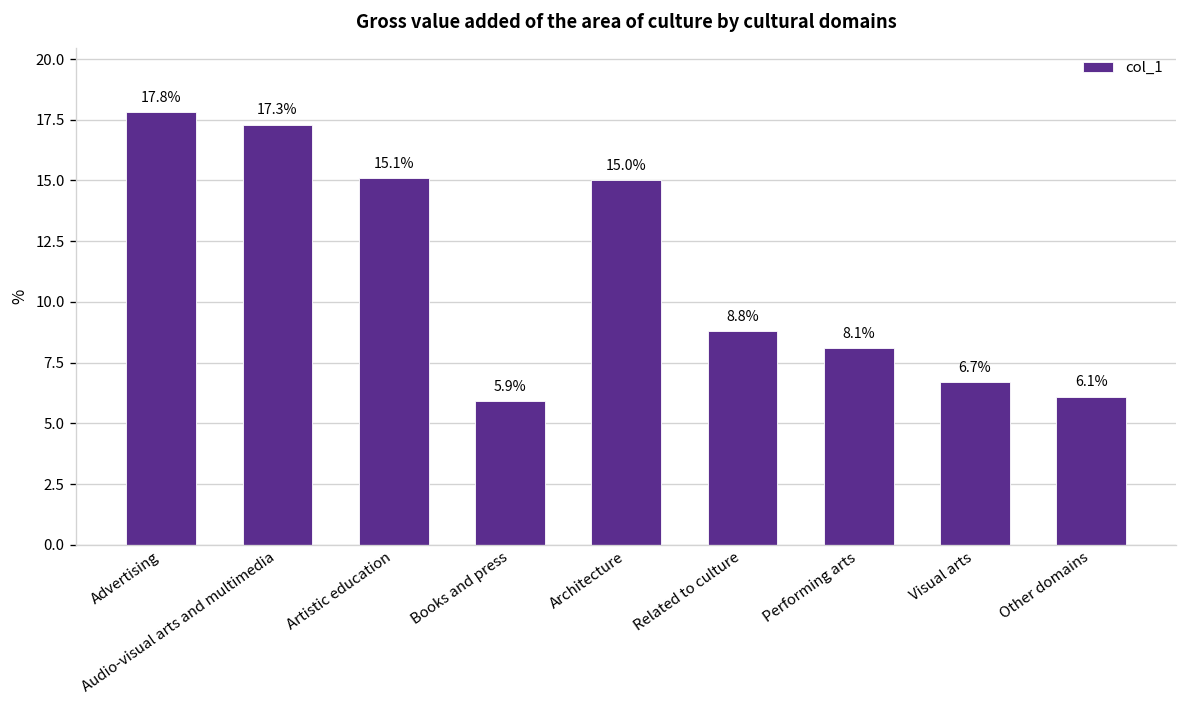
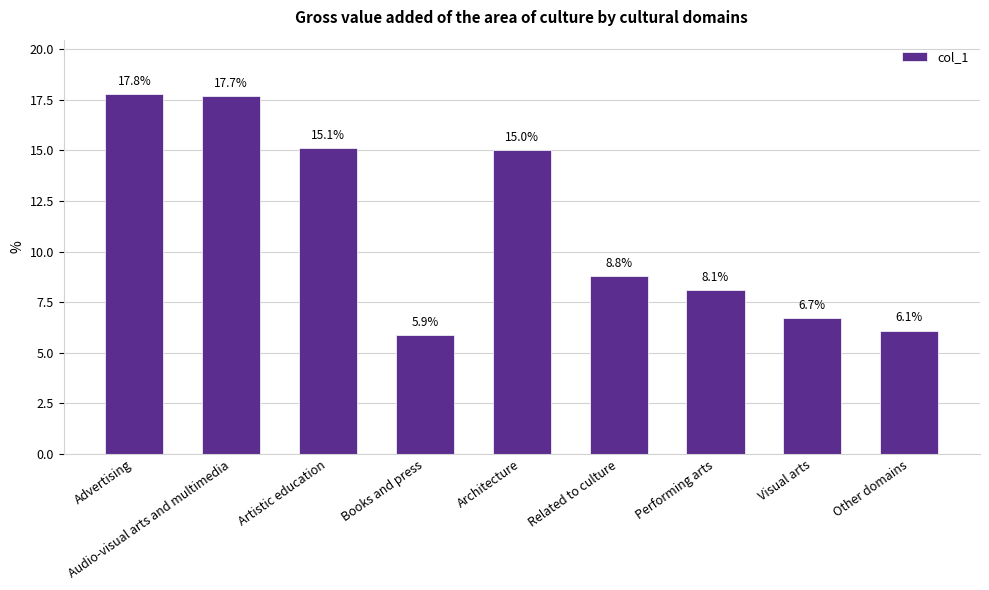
  {
    "Advertising": "17.8%",
-   "Audio-visual arts and multimedia": "17.3%",
+   "Audio-visual arts and multimedia": "17.7%",
    "Artistic education": "15.1%",
    "Books and press": "5.9%",
    "Architecture": "15.0%",
    "Related to culture": "8.8%",
    "Performing arts": "8.1%",
    "Visual arts": "6.7%",
    "Other domains": "6.1%"
  }
